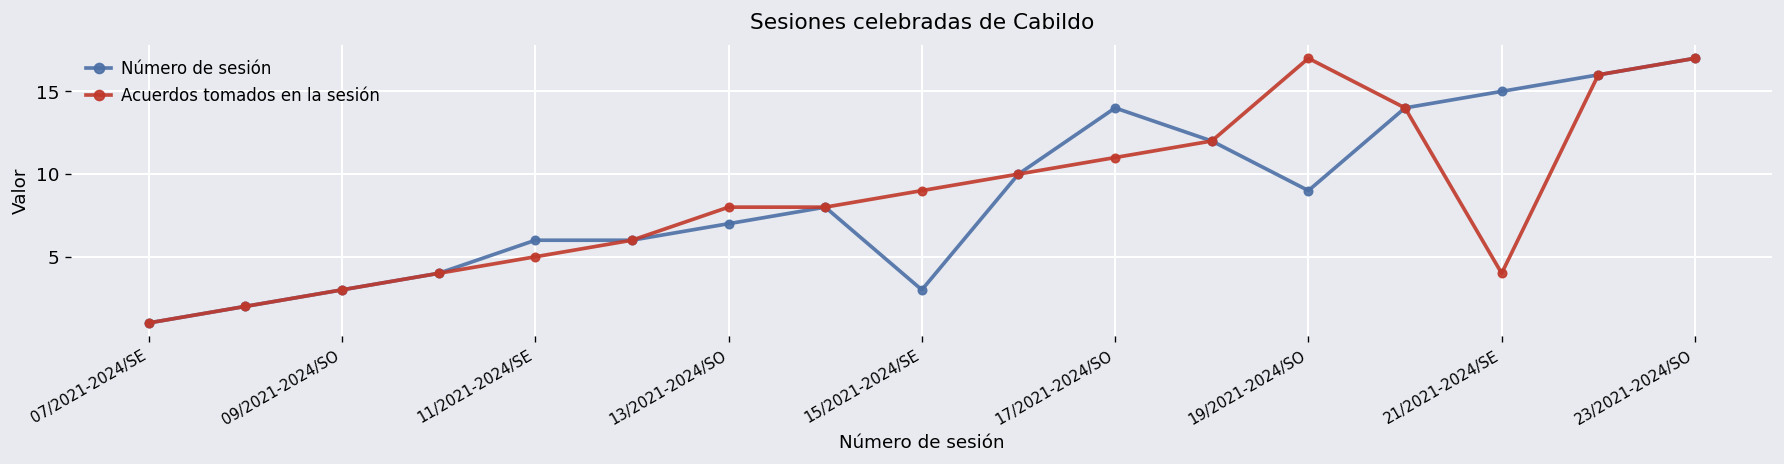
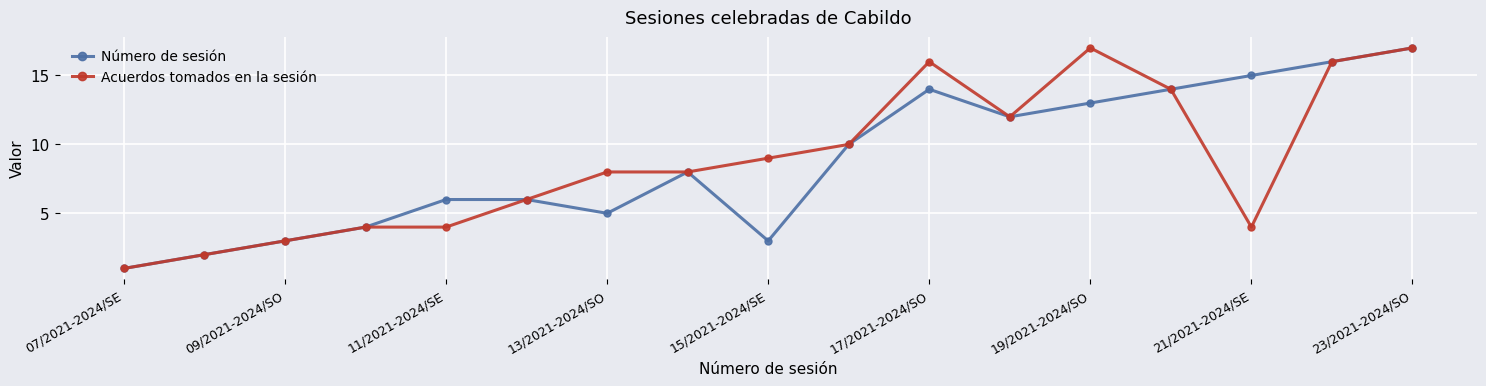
  {
    "Número de sesión": {
      "11/2021-2024/SE": 6,
-     "13/2021-2024/SO": 7,
+     "13/2021-2024/SO": 5,
      "15/2021-2024/SE": 3,
      "17/2021-2024/SO": 14,
-     "19/2021-2024/SO": 9,
+     "19/2021-2024/SO": 13,
      "21/2021-2024/SE": 15
    },
    "Acuerdos tomados en la sesión": {
-     "11/2021-2024/SE": 5,
+     "11/2021-2024/SE": 4,
      "13/2021-2024/SO": 8,
      "15/2021-2024/SE": 9,
-     "17/2021-2024/SO": 11,
+     "17/2021-2024/SO": 16,
      "19/2021-2024/SO": 17,
      "21/2021-2024/SE": 4
    }
  }
